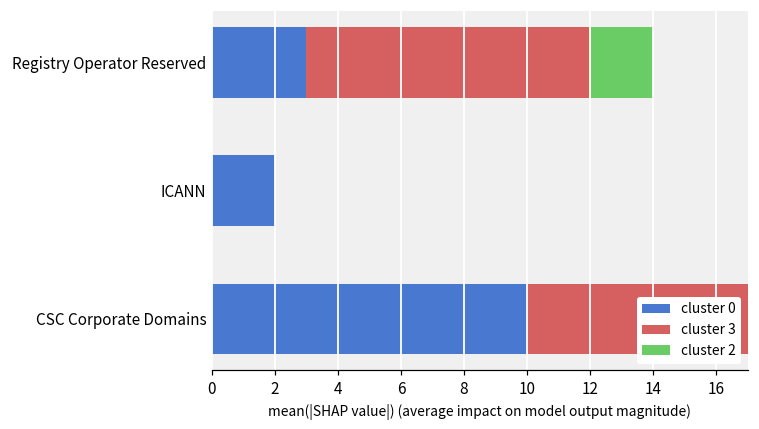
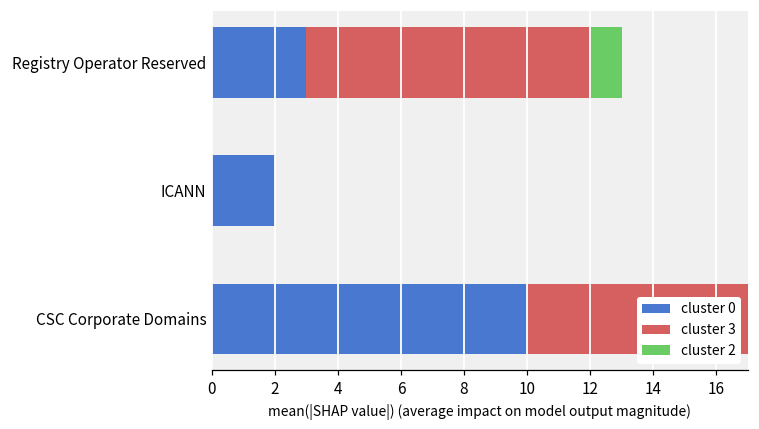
  {
    "cluster 0": {
      "Registry Operator Reserved": 3,
      "ICANN": 2,
      "CSC Corporate Domains": 10
    },
    "cluster 3": {
      "Registry Operator Reserved": 9,
      "ICANN": 0,
      "CSC Corporate Domains": 7
    },
    "cluster 2": {
-     "Registry Operator Reserved": 2,
+     "Registry Operator Reserved": 1,
      "ICANN": 0,
      "CSC Corporate Domains": 0
    }
  }
